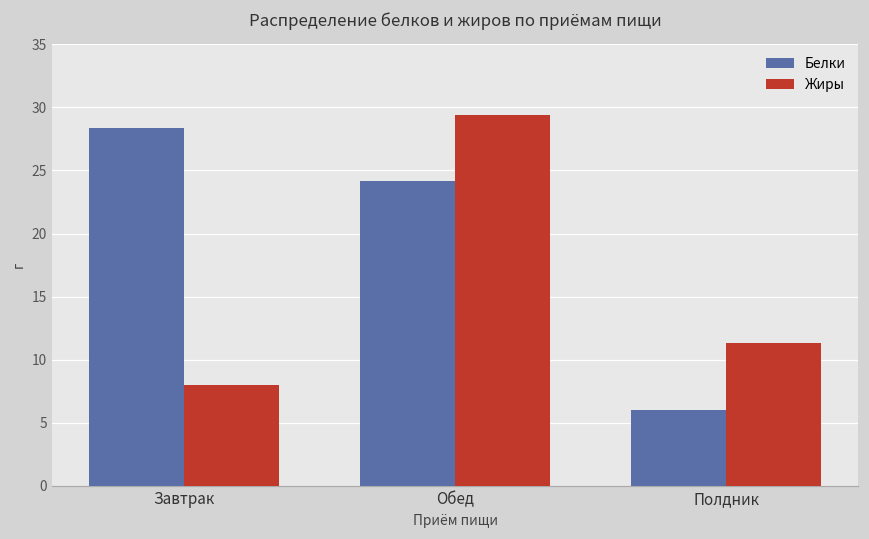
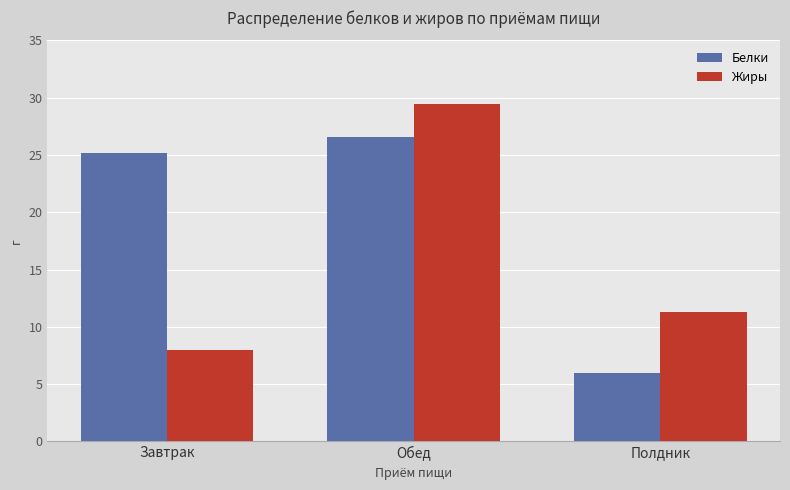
  {
    "Белки": {
-     "Завтрак": 28.4,
-     "Обед": 24.2,
+     "Завтрак": 25.1,
+     "Обед": 26.5,
      "Полдник": 6.0
    },
    "Жиры": {
      "Завтрак": 8.0,
      "Обед": 29.4,
      "Полдник": 11.3
    }
  }
